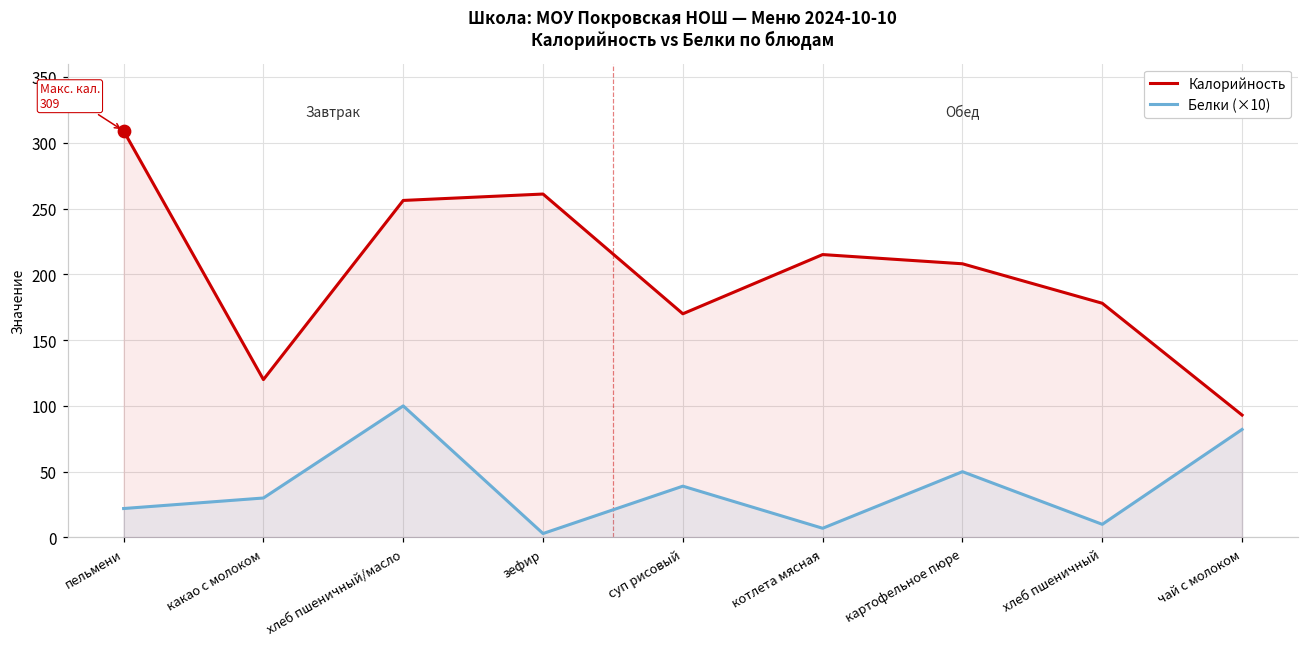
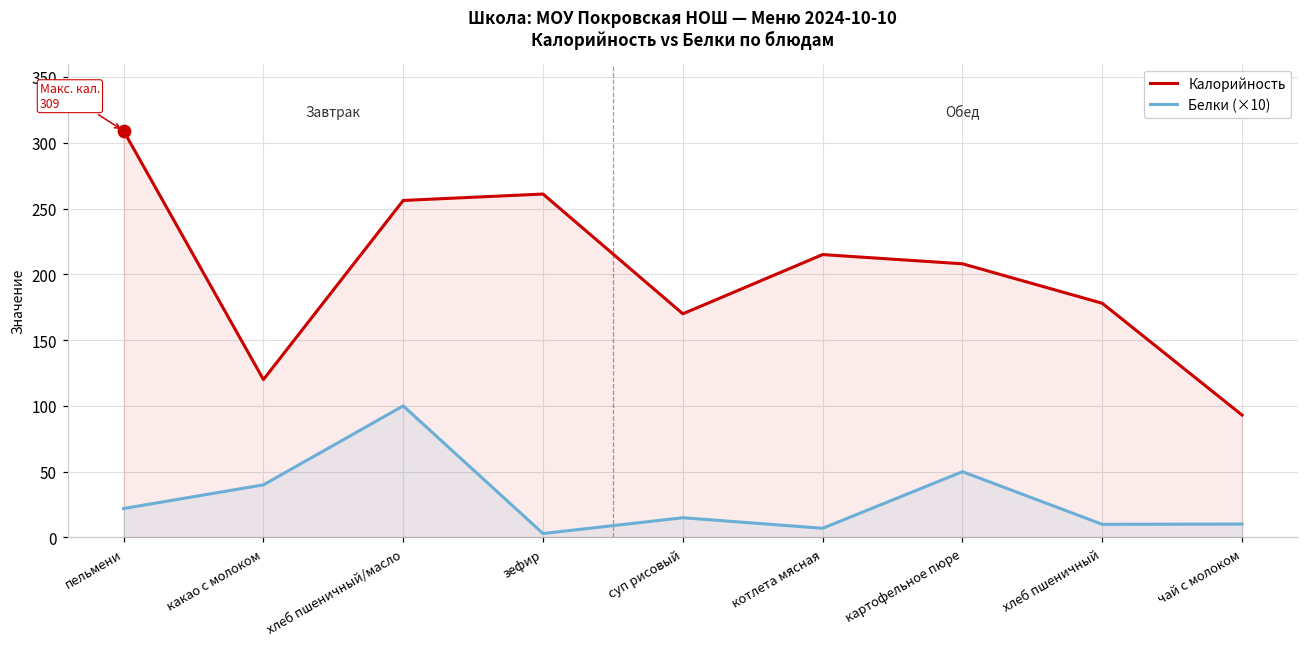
  {
    "Белки (×10)": {
      "пельмени": 22,
-     "какао с молоком": 30,
+     "какао с молоком": 40,
      "хлеб пшеничный/масло": 100,
      "зефир": 3,
-     "суп рисовый": 39,
+     "суп рисовый": 15,
      "котлета мясная": 7,
      "картофельное пюре": 50,
      "хлеб пшеничный": 10,
-     "чай с молоком": 82
+     "чай с молоком": 10
    }
  }
